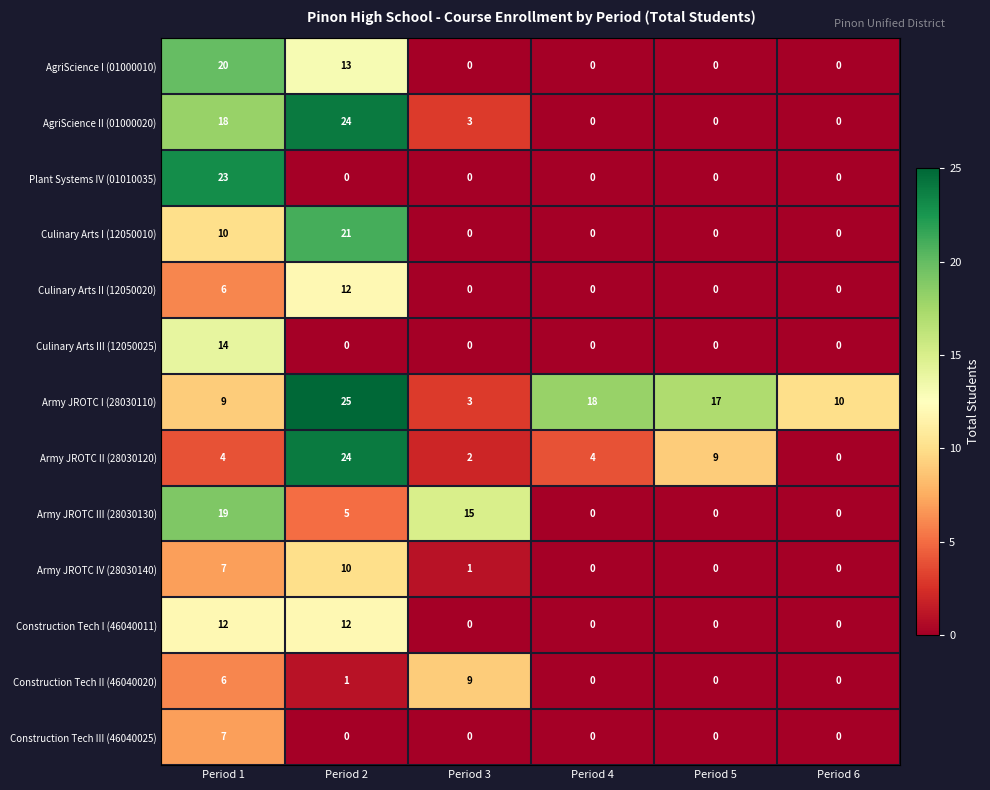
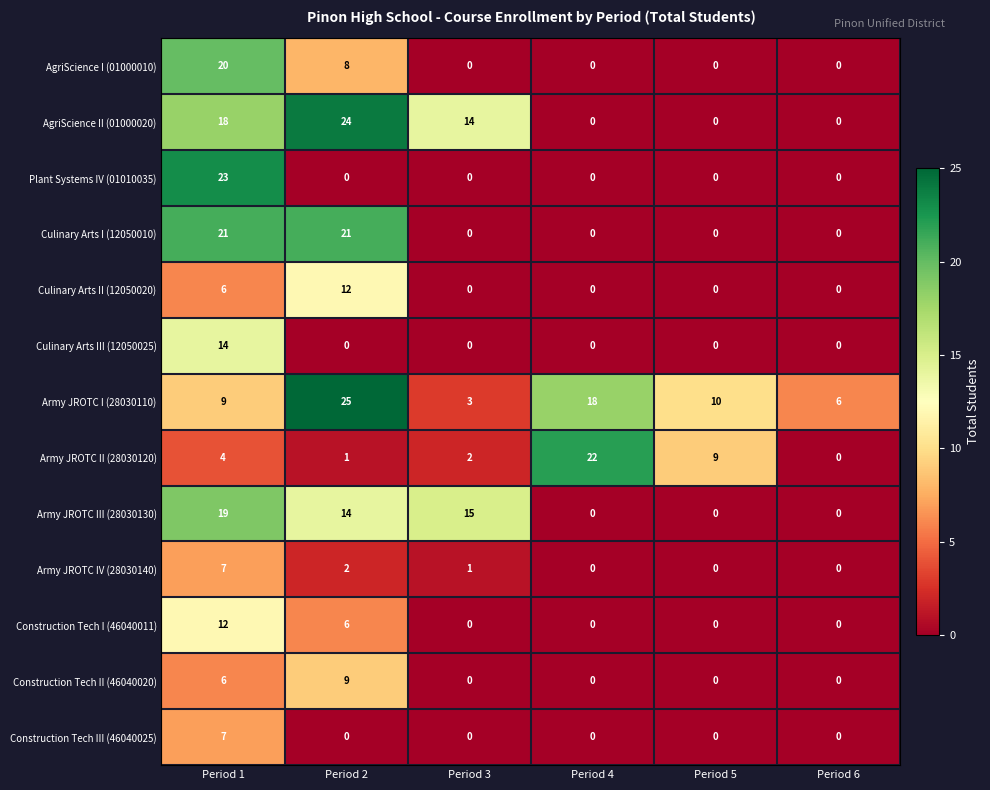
  {
    "AgriScience I (01000010)": {
      "Period 1": 20,
-     "Period 2": 13,
+     "Period 2": 8,
      "Period 3": 0,
      "Period 4": 0,
      "Period 5": 0,
      "Period 6": 0
    },
    "AgriScience II (01000020)": {
      "Period 1": 18,
      "Period 2": 24,
-     "Period 3": 3,
+     "Period 3": 14,
      "Period 4": 0,
      "Period 5": 0,
      "Period 6": 0
    },
    "Plant Systems IV (01010035)": {
      "Period 1": 23,
      "Period 2": 0,
      "Period 3": 0,
      "Period 4": 0,
      "Period 5": 0,
      "Period 6": 0
    },
    "Culinary Arts I (12050010)": {
-     "Period 1": 10,
+     "Period 1": 21,
      "Period 2": 21,
      "Period 3": 0,
      "Period 4": 0,
      "Period 5": 0,
      "Period 6": 0
    },
    "Culinary Arts II (12050020)": {
      "Period 1": 6,
      "Period 2": 12,
      "Period 3": 0,
      "Period 4": 0,
      "Period 5": 0,
      "Period 6": 0
    },
    "Culinary Arts III (12050025)": {
      "Period 1": 14,
      "Period 2": 0,
      "Period 3": 0,
      "Period 4": 0,
      "Period 5": 0,
      "Period 6": 0
    },
    "Army JROTC I (28030110)": {
      "Period 1": 9,
      "Period 2": 25,
      "Period 3": 3,
      "Period 4": 18,
-     "Period 5": 17,
-     "Period 6": 10
+     "Period 5": 10,
+     "Period 6": 6
    },
    "Army JROTC II (28030120)": {
      "Period 1": 4,
-     "Period 2": 24,
+     "Period 2": 1,
      "Period 3": 2,
-     "Period 4": 4,
+     "Period 4": 22,
      "Period 5": 9,
      "Period 6": 0
    },
    "Army JROTC III (28030130)": {
      "Period 1": 19,
-     "Period 2": 5,
+     "Period 2": 14,
      "Period 3": 15,
      "Period 4": 0,
      "Period 5": 0,
      "Period 6": 0
    },
    "Army JROTC IV (28030140)": {
      "Period 1": 7,
-     "Period 2": 10,
+     "Period 2": 2,
      "Period 3": 1,
      "Period 4": 0,
      "Period 5": 0,
      "Period 6": 0
    },
    "Construction Tech I (46040011)": {
      "Period 1": 12,
-     "Period 2": 12,
+     "Period 2": 6,
      "Period 3": 0,
      "Period 4": 0,
      "Period 5": 0,
      "Period 6": 0
    },
    "Construction Tech II (46040020)": {
      "Period 1": 6,
-     "Period 2": 1,
-     "Period 3": 9,
+     "Period 2": 9,
+     "Period 3": 0,
      "Period 4": 0,
      "Period 5": 0,
      "Period 6": 0
    },
    "Construction Tech III (46040025)": {
      "Period 1": 7,
      "Period 2": 0,
      "Period 3": 0,
      "Period 4": 0,
      "Period 5": 0,
      "Period 6": 0
    }
  }
